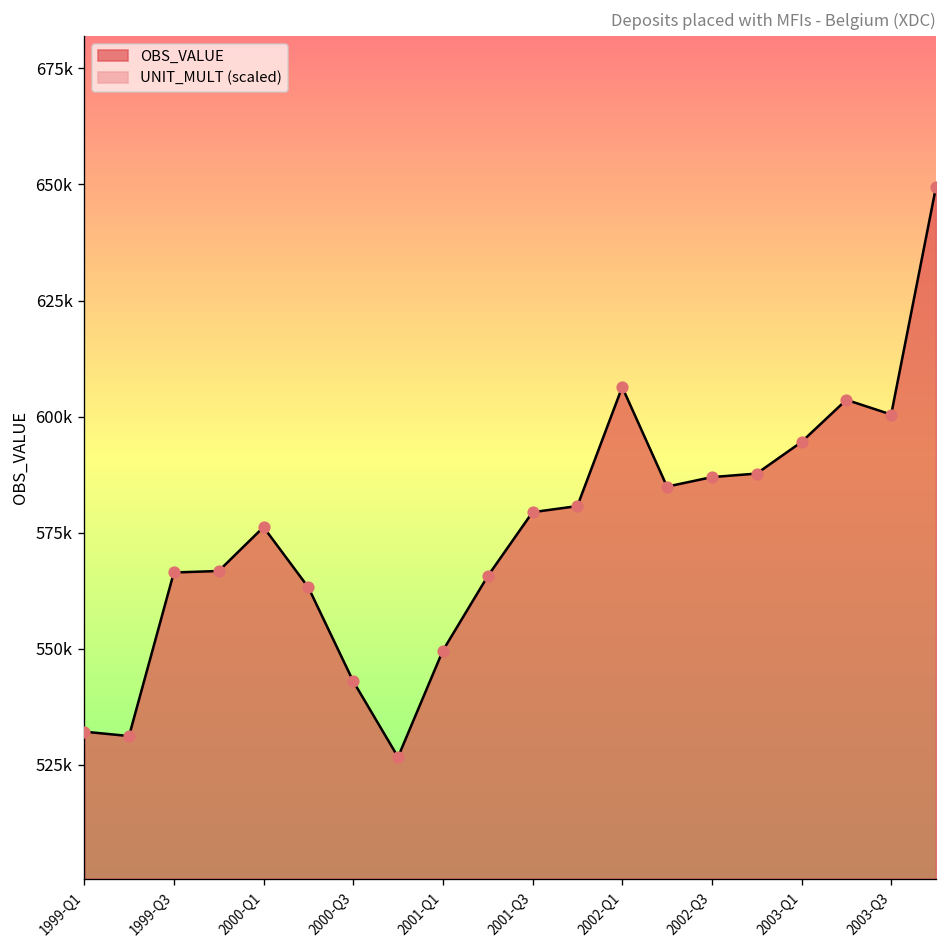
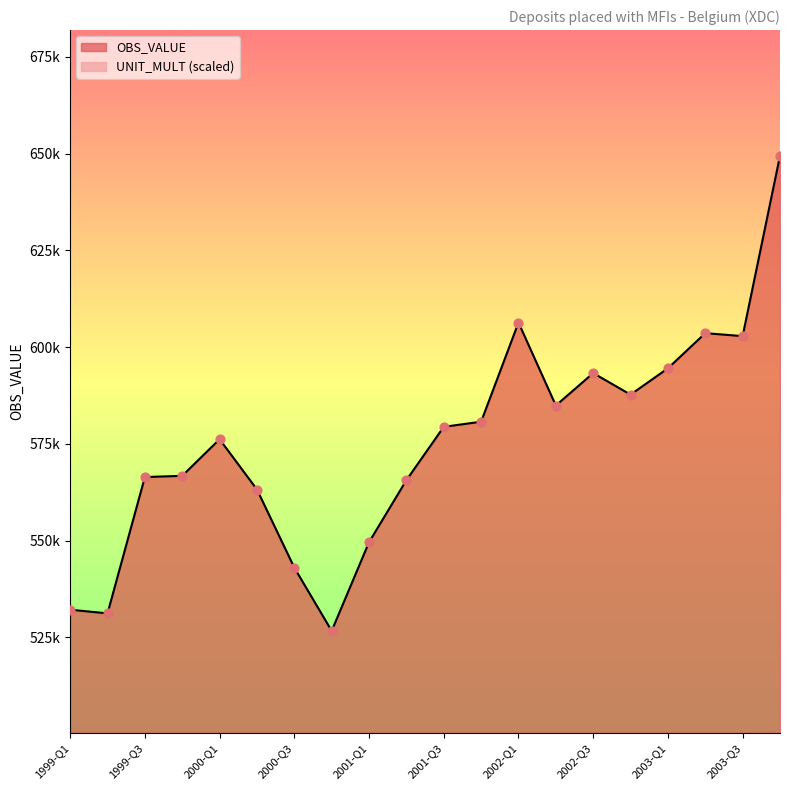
  {
    "OBS_VALUE": {
      "1999-Q1": 532000,
      "1999-Q3": 566000,
      "2000-Q1": 576000,
      "2000-Q3": 543000,
      "2001-Q1": 550000,
      "2001-Q3": 579000,
      "2002-Q1": 606000,
-     "2002-Q3": 587000,
+     "2002-Q3": 593000,
      "2003-Q1": 595000,
-     "2003-Q3": 600000
+     "2003-Q3": 603000
    },
    "UNIT_MULT (scaled)": {
      "1999-Q1": 500000,
      "1999-Q3": 500000,
      "2000-Q1": 500000,
      "2000-Q3": 500000,
      "2001-Q1": 500000,
      "2001-Q3": 500000,
      "2002-Q1": 500000,
      "2002-Q3": 500000,
      "2003-Q1": 500000,
      "2003-Q3": 500000
    }
  }
